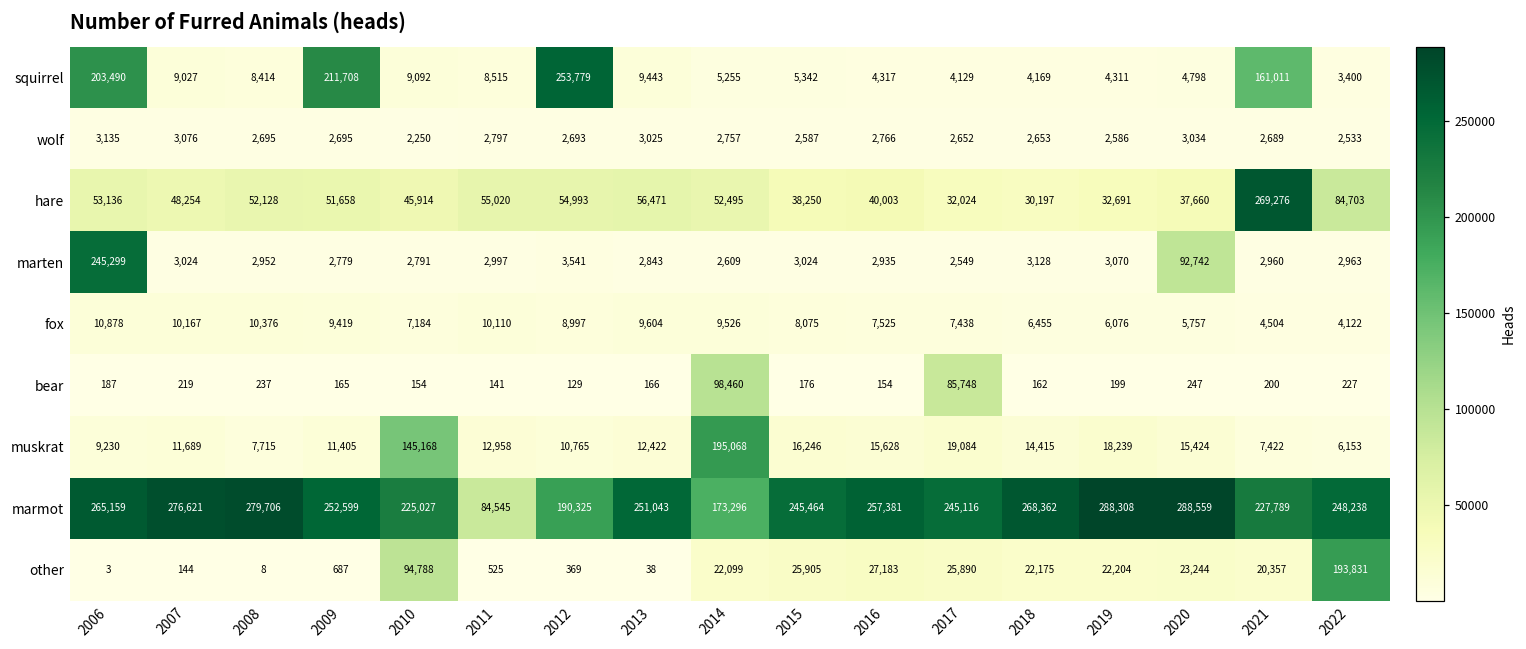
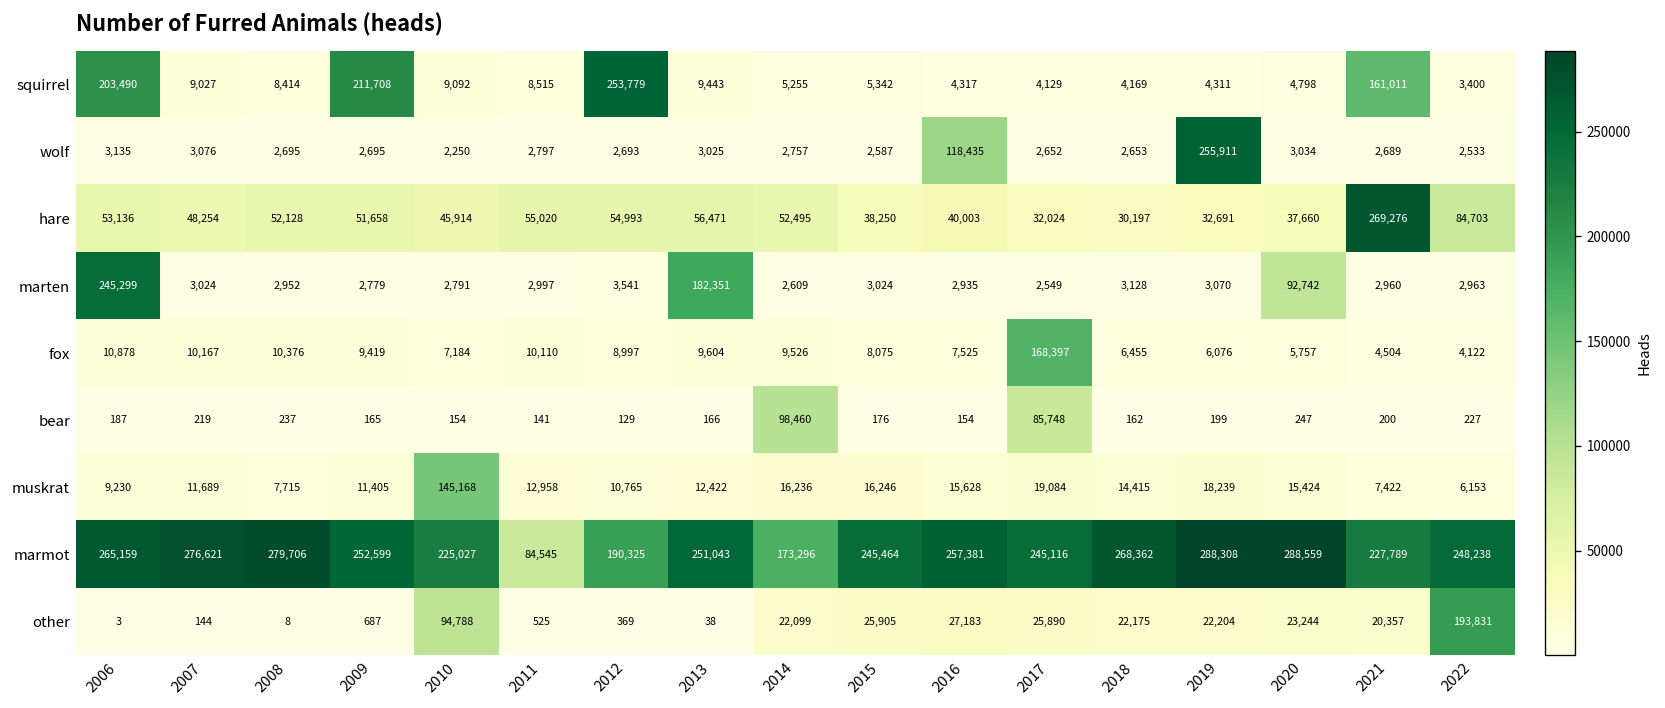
  {
    "squirrel": {
      "2006": "203,490",
      "2007": "9,027",
      "2008": "8,414",
      "2009": "211,708",
      "2010": "9,092",
      "2011": "8,515",
      "2012": "253,779",
      "2013": "9,443",
      "2014": "5,255",
      "2015": "5,342",
      "2016": "4,317",
      "2017": "4,129",
      "2018": "4,169",
      "2019": "4,311",
      "2020": "4,798",
      "2021": "161,011",
      "2022": "3,400"
    },
    "wolf": {
      "2006": "3,135",
      "2007": "3,076",
      "2008": "2,695",
      "2009": "2,695",
      "2010": "2,250",
      "2011": "2,797",
      "2012": "2,693",
      "2013": "3,025",
      "2014": "2,757",
      "2015": "2,587",
-     "2016": "2,766",
+     "2016": "118,435",
      "2017": "2,652",
      "2018": "2,653",
-     "2019": "2,586",
+     "2019": "255,911",
      "2020": "3,034",
      "2021": "2,689",
      "2022": "2,533"
    },
    "hare": {
      "2006": "53,136",
      "2007": "48,254",
      "2008": "52,128",
      "2009": "51,658",
      "2010": "45,914",
      "2011": "55,020",
      "2012": "54,993",
      "2013": "56,471",
      "2014": "52,495",
      "2015": "38,250",
      "2016": "40,003",
      "2017": "32,024",
      "2018": "30,197",
      "2019": "32,691",
      "2020": "37,660",
      "2021": "269,276",
      "2022": "84,703"
    },
    "marten": {
      "2006": "245,299",
      "2007": "3,024",
      "2008": "2,952",
      "2009": "2,779",
      "2010": "2,791",
      "2011": "2,997",
      "2012": "3,541",
-     "2013": "2,843",
+     "2013": "182,351",
      "2014": "2,609",
      "2015": "3,024",
      "2016": "2,935",
      "2017": "2,549",
      "2018": "3,128",
      "2019": "3,070",
      "2020": "92,742",
      "2021": "2,960",
      "2022": "2,963"
    },
    "fox": {
      "2006": "10,878",
      "2007": "10,167",
      "2008": "10,376",
      "2009": "9,419",
      "2010": "7,184",
      "2011": "10,110",
      "2012": "8,997",
      "2013": "9,604",
      "2014": "9,526",
      "2015": "8,075",
      "2016": "7,525",
-     "2017": "7,438",
+     "2017": "168,397",
      "2018": "6,455",
      "2019": "6,076",
      "2020": "5,757",
      "2021": "4,504",
      "2022": "4,122"
    },
    "bear": {
      "2006": "187",
      "2007": "219",
      "2008": "237",
      "2009": "165",
      "2010": "154",
      "2011": "141",
      "2012": "129",
      "2013": "166",
      "2014": "98,460",
      "2015": "176",
      "2016": "154",
      "2017": "85,748",
      "2018": "162",
      "2019": "199",
      "2020": "247",
      "2021": "200",
      "2022": "227"
    },
    "muskrat": {
      "2006": "9,230",
      "2007": "11,689",
      "2008": "7,715",
      "2009": "11,405",
      "2010": "145,168",
      "2011": "12,958",
      "2012": "10,765",
      "2013": "12,422",
-     "2014": "195,068",
+     "2014": "16,236",
      "2015": "16,246",
      "2016": "15,628",
      "2017": "19,084",
      "2018": "14,415",
      "2019": "18,239",
      "2020": "15,424",
      "2021": "7,422",
      "2022": "6,153"
    },
    "marmot": {
      "2006": "265,159",
      "2007": "276,621",
      "2008": "279,706",
      "2009": "252,599",
      "2010": "225,027",
      "2011": "84,545",
      "2012": "190,325",
      "2013": "251,043",
      "2014": "173,296",
      "2015": "245,464",
      "2016": "257,381",
      "2017": "245,116",
      "2018": "268,362",
      "2019": "288,308",
      "2020": "288,559",
      "2021": "227,789",
      "2022": "248,238"
    },
    "other": {
      "2006": "3",
      "2007": "144",
      "2008": "8",
      "2009": "687",
      "2010": "94,788",
      "2011": "525",
      "2012": "369",
      "2013": "38",
      "2014": "22,099",
      "2015": "25,905",
      "2016": "27,183",
      "2017": "25,890",
      "2018": "22,175",
      "2019": "22,204",
      "2020": "23,244",
      "2021": "20,357",
      "2022": "193,831"
    }
  }
